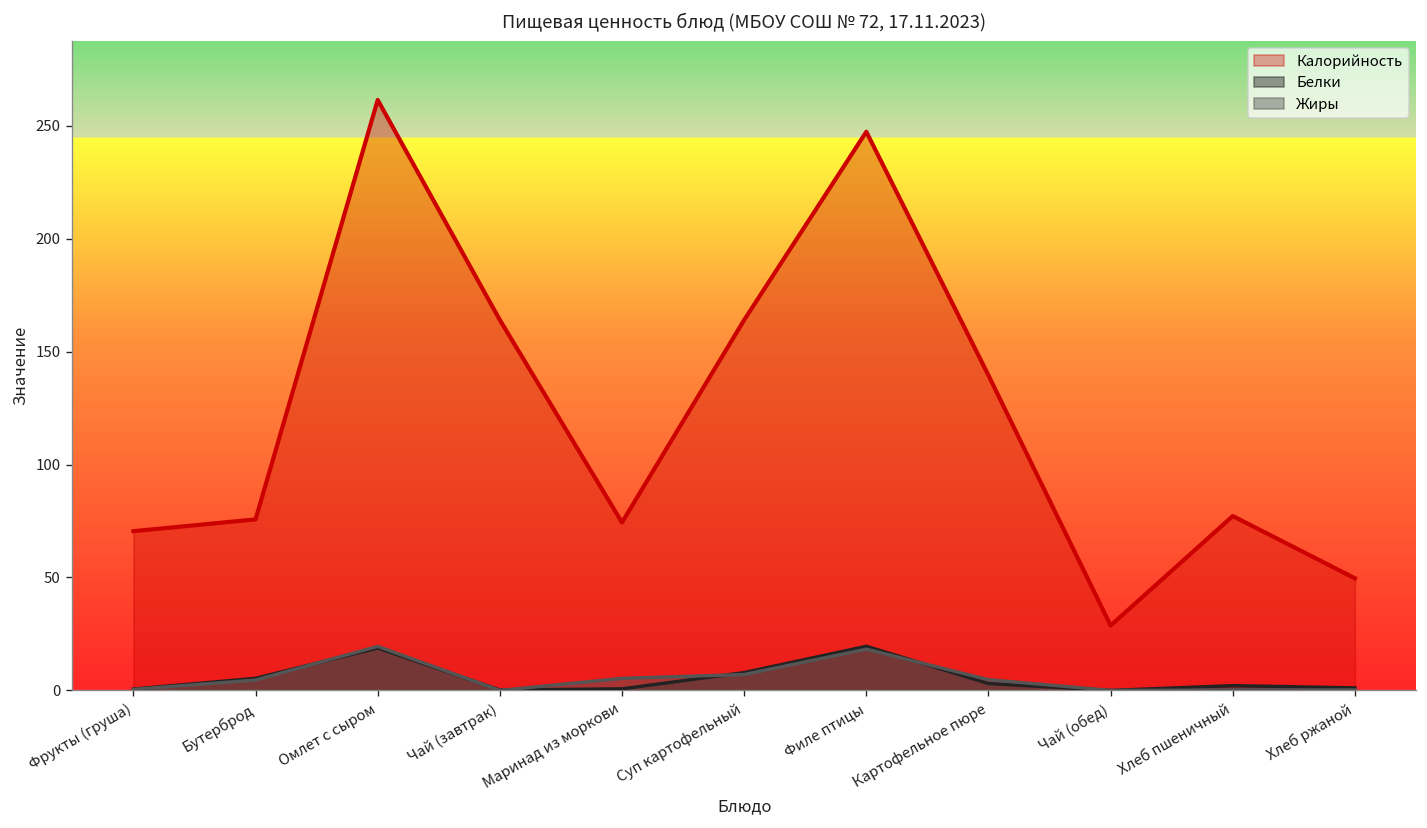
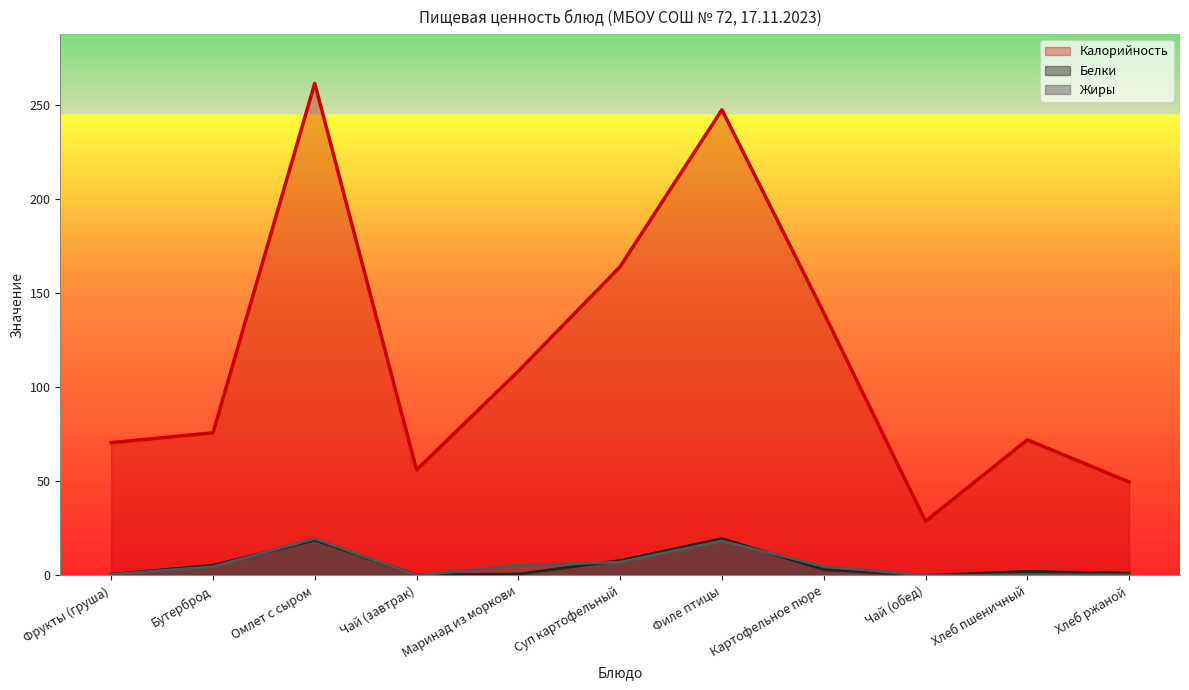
  {
    "Калорийность": {
      "Фрукты (груша)": 71,
      "Бутерброд": 76,
      "Омлет с сыром": 261,
-     "Чай (завтрак)": 164,
-     "Маринад из моркови": 74,
+     "Чай (завтрак)": 56,
+     "Маринад из моркови": 108,
      "Суп картофельный": 164,
      "Филе птицы": 247,
      "Картофельное пюре": 140,
      "Чай (обед)": 29,
-     "Хлеб пшеничный": 77,
+     "Хлеб пшеничный": 72,
      "Хлеб ржаной": 50
    }
  }
